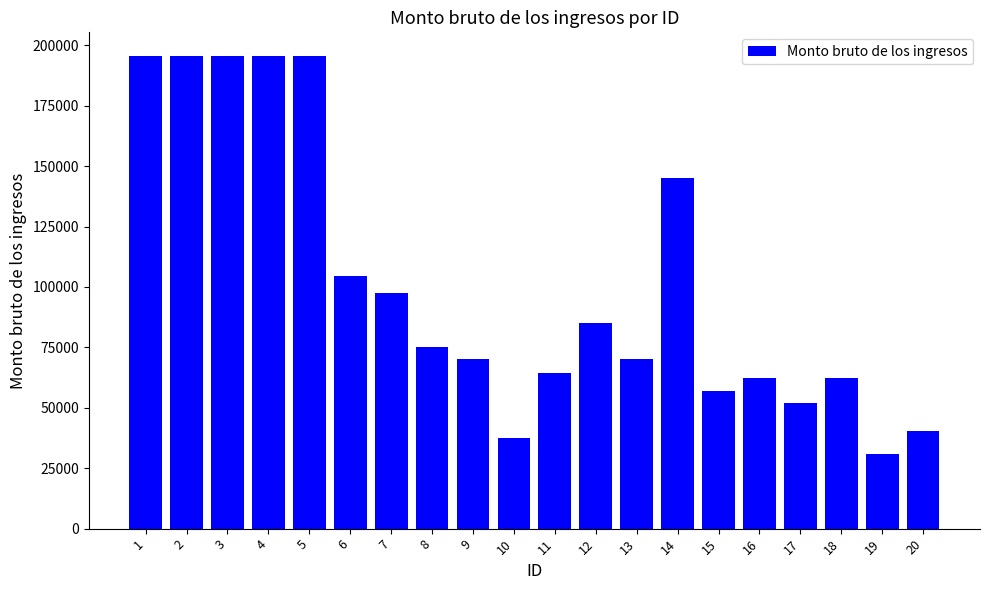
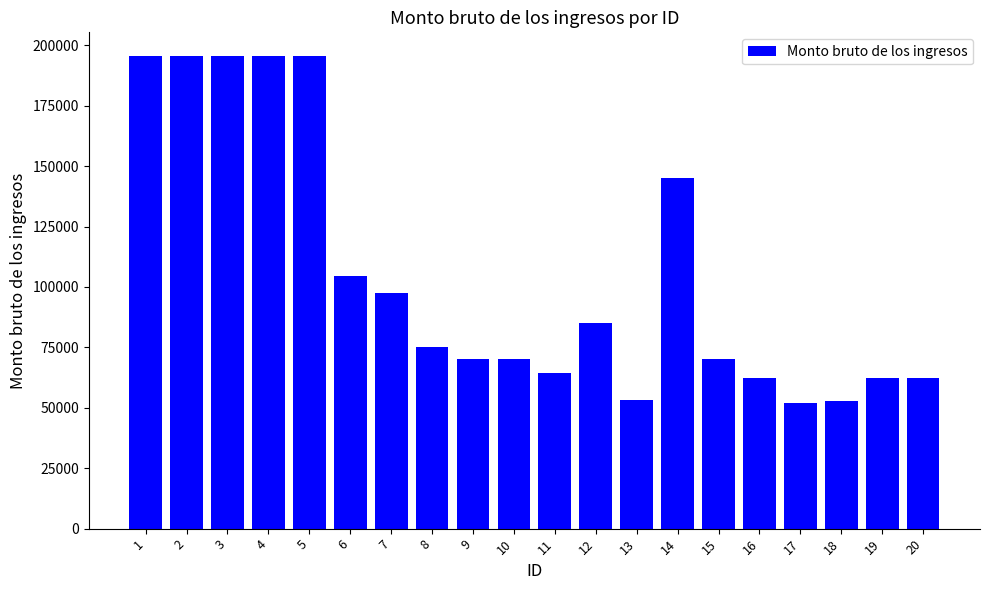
  {
    "1": 196000,
    "2": 196000,
    "3": 196000,
    "4": 196000,
    "5": 196000,
    "6": 104000,
    "7": 98000,
    "8": 75000,
    "9": 70000,
-   "10": 37000,
+   "10": 70000,
    "11": 64000,
    "12": 85000,
-   "13": 70000,
+   "13": 53000,
    "14": 145000,
-   "15": 57000,
+   "15": 70000,
    "16": 62000,
    "17": 52000,
-   "18": 62000,
-   "19": 31000,
-   "20": 40000
+   "18": 53000,
+   "19": 62000,
+   "20": 62000
  }
